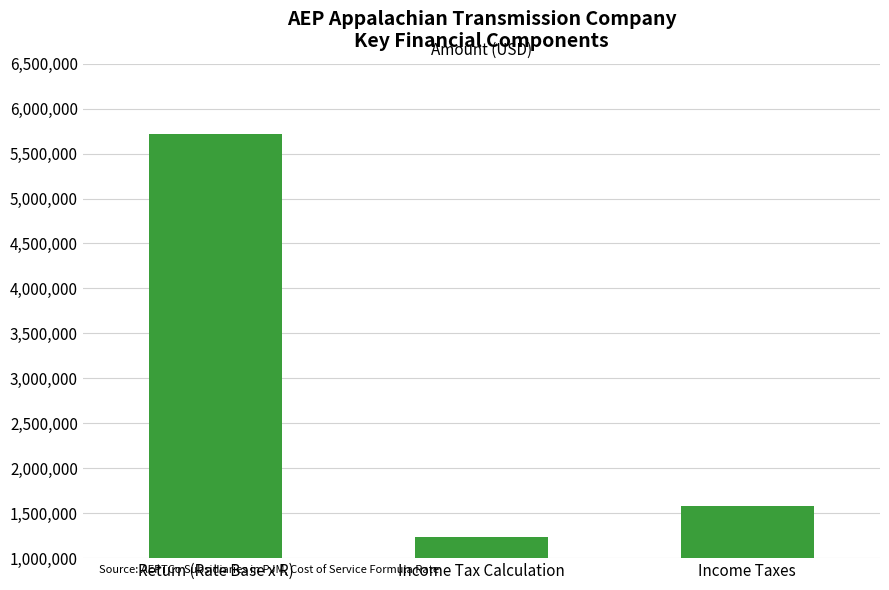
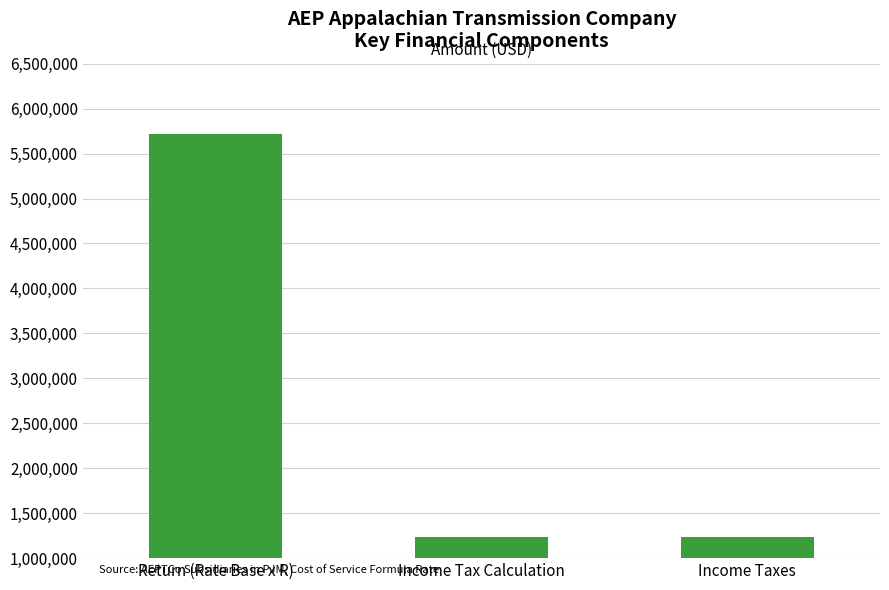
  {
    "Return (Rate Base x R)": "5,700,000",
    "Income Tax Calculation": "1,200,000",
-   "Income Taxes": "1,600,000"
+   "Income Taxes": "1,200,000"
  }
